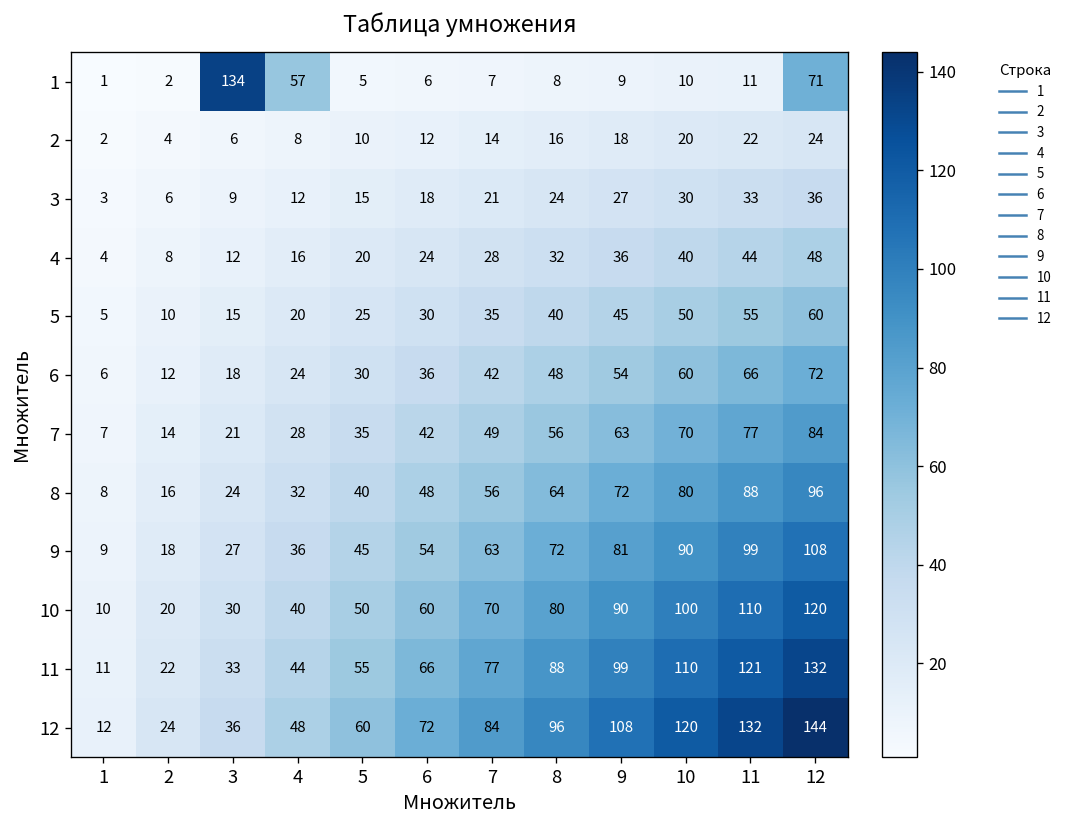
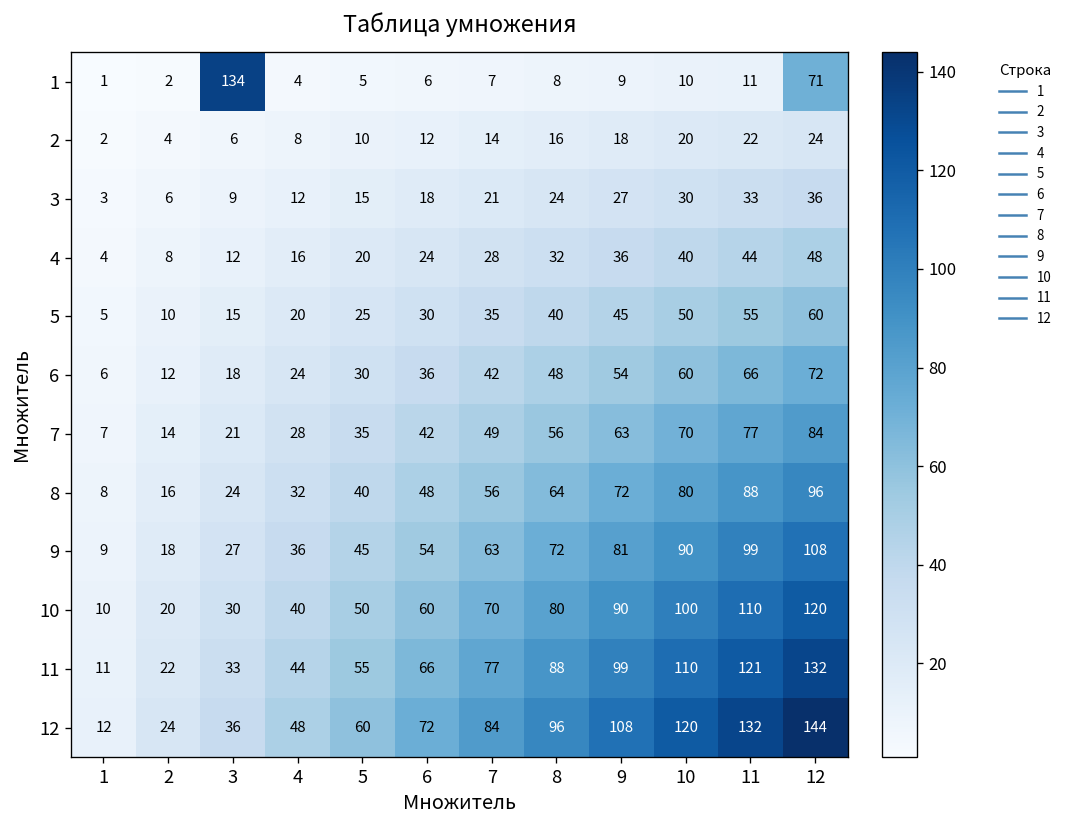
  {
    "1": {
      "1": 1,
      "2": 2,
      "3": 134,
-     "4": 57,
+     "4": 4,
      "5": 5,
      "6": 6,
      "7": 7,
      "8": 8,
      "9": 9,
      "10": 10,
      "11": 11,
      "12": 71
    },
    "2": {
      "1": 2,
      "2": 4,
      "3": 6,
      "4": 8,
      "5": 10,
      "6": 12,
      "7": 14,
      "8": 16,
      "9": 18,
      "10": 20,
      "11": 22,
      "12": 24
    },
    "3": {
      "1": 3,
      "2": 6,
      "3": 9,
      "4": 12,
      "5": 15,
      "6": 18,
      "7": 21,
      "8": 24,
      "9": 27,
      "10": 30,
      "11": 33,
      "12": 36
    },
    "4": {
      "1": 4,
      "2": 8,
      "3": 12,
      "4": 16,
      "5": 20,
      "6": 24,
      "7": 28,
      "8": 32,
      "9": 36,
      "10": 40,
      "11": 44,
      "12": 48
    },
    "5": {
      "1": 5,
      "2": 10,
      "3": 15,
      "4": 20,
      "5": 25,
      "6": 30,
      "7": 35,
      "8": 40,
      "9": 45,
      "10": 50,
      "11": 55,
      "12": 60
    },
    "6": {
      "1": 6,
      "2": 12,
      "3": 18,
      "4": 24,
      "5": 30,
      "6": 36,
      "7": 42,
      "8": 48,
      "9": 54,
      "10": 60,
      "11": 66,
      "12": 72
    },
    "7": {
      "1": 7,
      "2": 14,
      "3": 21,
      "4": 28,
      "5": 35,
      "6": 42,
      "7": 49,
      "8": 56,
      "9": 63,
      "10": 70,
      "11": 77,
      "12": 84
    },
    "8": {
      "1": 8,
      "2": 16,
      "3": 24,
      "4": 32,
      "5": 40,
      "6": 48,
      "7": 56,
      "8": 64,
      "9": 72,
      "10": 80,
      "11": 88,
      "12": 96
    },
    "9": {
      "1": 9,
      "2": 18,
      "3": 27,
      "4": 36,
      "5": 45,
      "6": 54,
      "7": 63,
      "8": 72,
      "9": 81,
      "10": 90,
      "11": 99,
      "12": 108
    },
    "10": {
      "1": 10,
      "2": 20,
      "3": 30,
      "4": 40,
      "5": 50,
      "6": 60,
      "7": 70,
      "8": 80,
      "9": 90,
      "10": 100,
      "11": 110,
      "12": 120
    },
    "11": {
      "1": 11,
      "2": 22,
      "3": 33,
      "4": 44,
      "5": 55,
      "6": 66,
      "7": 77,
      "8": 88,
      "9": 99,
      "10": 110,
      "11": 121,
      "12": 132
    },
    "12": {
      "1": 12,
      "2": 24,
      "3": 36,
      "4": 48,
      "5": 60,
      "6": 72,
      "7": 84,
      "8": 96,
      "9": 108,
      "10": 120,
      "11": 132,
      "12": 144
    }
  }
